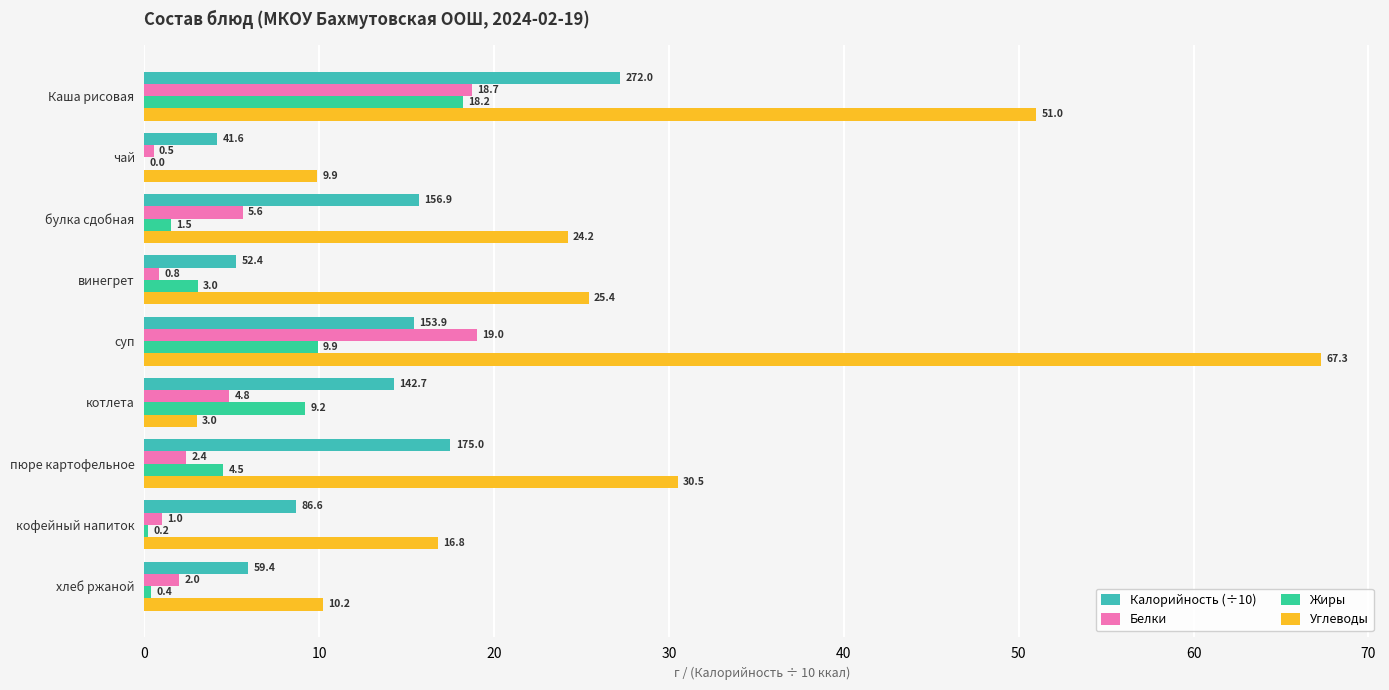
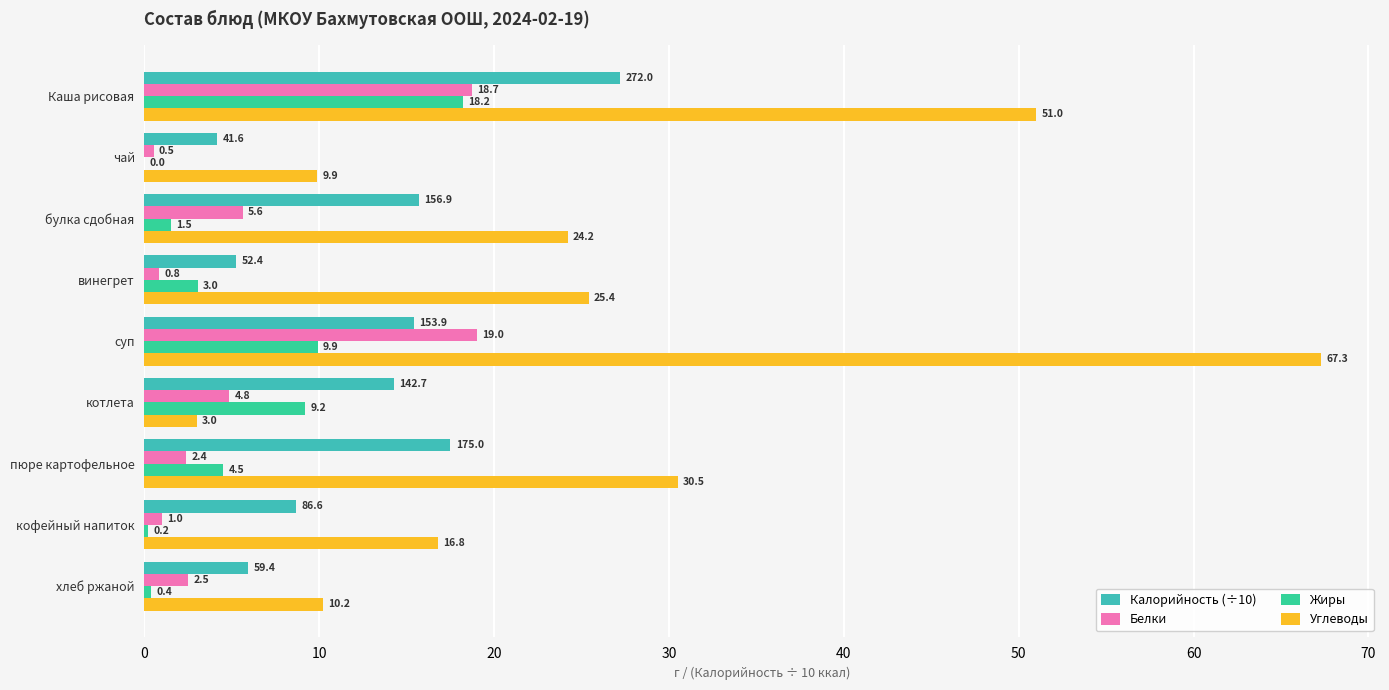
  {
    "Белки": {
      "Каша рисовая": 18.7,
      "чай": 0.5,
      "булка сдобная": 5.6,
      "винегрет": 0.8,
      "суп": 19.0,
      "котлета": 4.8,
      "пюре картофельное": 2.4,
      "кофейный напиток": 1.0,
-     "хлеб ржаной": 2.0
+     "хлеб ржаной": 2.5
    },
    "Углеводы": {
      "Каша рисовая": 51.0,
      "чай": 9.9,
      "булка сдобная": 24.2,
      "винегрет": 25.4,
      "суп": 67.3,
      "котлета": 3.0,
      "пюре картофельное": 30.5,
      "кофейный напиток": 16.8,
      "хлеб ржаной": 10.2
    }
  }
